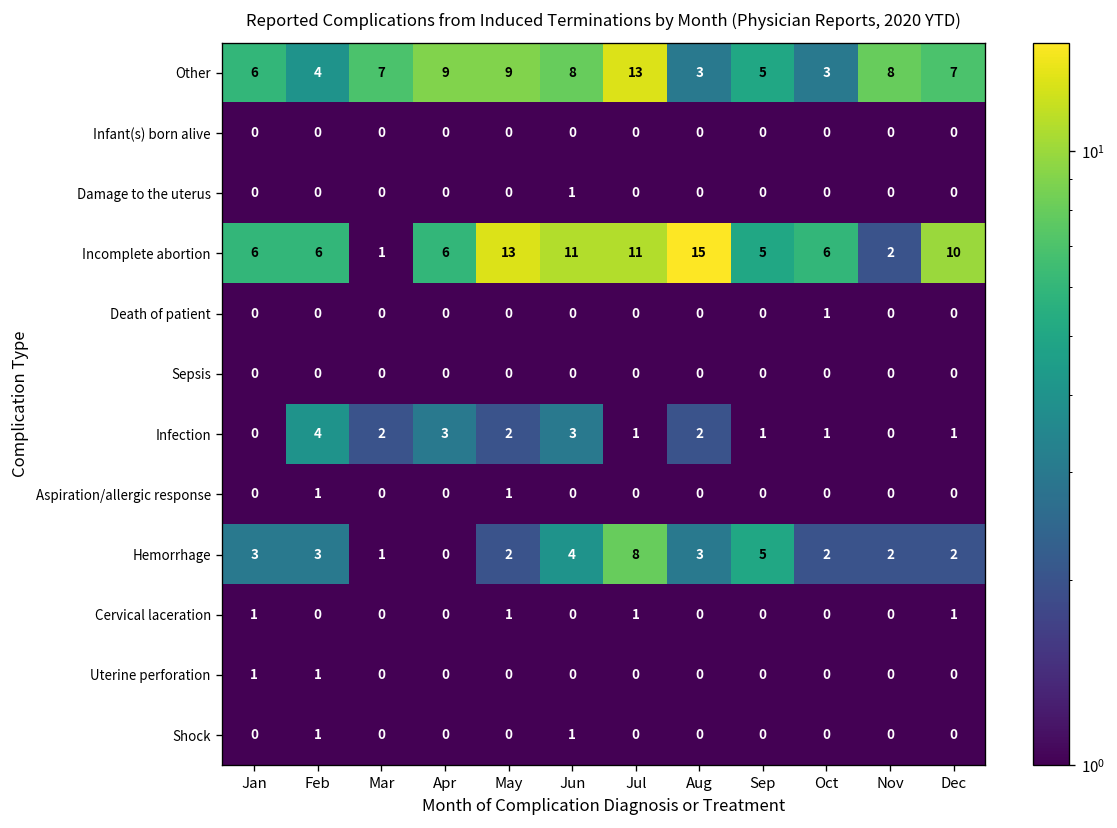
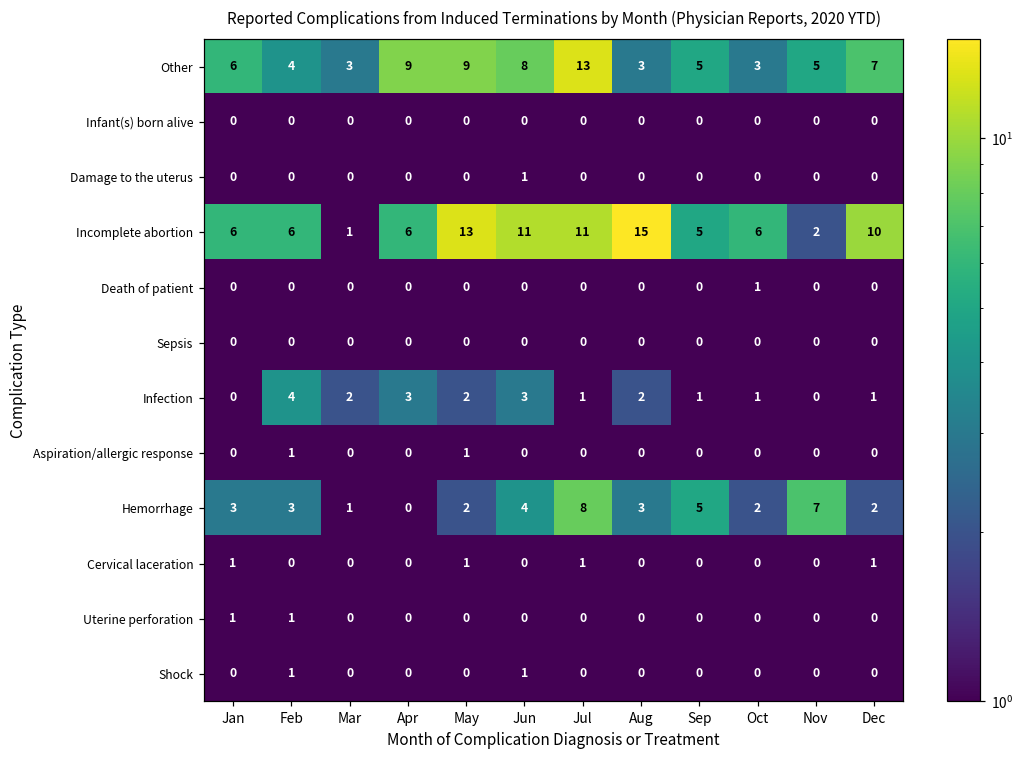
  {
    "Other": {
      "Jan": 6,
      "Feb": 4,
-     "Mar": 7,
+     "Mar": 3,
      "Apr": 9,
      "May": 9,
      "Jun": 8,
      "Jul": 13,
      "Aug": 3,
      "Sep": 5,
      "Oct": 3,
-     "Nov": 8,
+     "Nov": 5,
      "Dec": 7
    },
    "Infant(s) born alive": {
      "Jan": 0,
      "Feb": 0,
      "Mar": 0,
      "Apr": 0,
      "May": 0,
      "Jun": 0,
      "Jul": 0,
      "Aug": 0,
      "Sep": 0,
      "Oct": 0,
      "Nov": 0,
      "Dec": 0
    },
    "Damage to the uterus": {
      "Jan": 0,
      "Feb": 0,
      "Mar": 0,
      "Apr": 0,
      "May": 0,
      "Jun": 1,
      "Jul": 0,
      "Aug": 0,
      "Sep": 0,
      "Oct": 0,
      "Nov": 0,
      "Dec": 0
    },
    "Incomplete abortion": {
      "Jan": 6,
      "Feb": 6,
      "Mar": 1,
      "Apr": 6,
      "May": 13,
      "Jun": 11,
      "Jul": 11,
      "Aug": 15,
      "Sep": 5,
      "Oct": 6,
      "Nov": 2,
      "Dec": 10
    },
    "Death of patient": {
      "Jan": 0,
      "Feb": 0,
      "Mar": 0,
      "Apr": 0,
      "May": 0,
      "Jun": 0,
      "Jul": 0,
      "Aug": 0,
      "Sep": 0,
      "Oct": 1,
      "Nov": 0,
      "Dec": 0
    },
    "Sepsis": {
      "Jan": 0,
      "Feb": 0,
      "Mar": 0,
      "Apr": 0,
      "May": 0,
      "Jun": 0,
      "Jul": 0,
      "Aug": 0,
      "Sep": 0,
      "Oct": 0,
      "Nov": 0,
      "Dec": 0
    },
    "Infection": {
      "Jan": 0,
      "Feb": 4,
      "Mar": 2,
      "Apr": 3,
      "May": 2,
      "Jun": 3,
      "Jul": 1,
      "Aug": 2,
      "Sep": 1,
      "Oct": 1,
      "Nov": 0,
      "Dec": 1
    },
    "Aspiration/allergic response": {
      "Jan": 0,
      "Feb": 1,
      "Mar": 0,
      "Apr": 0,
      "May": 1,
      "Jun": 0,
      "Jul": 0,
      "Aug": 0,
      "Sep": 0,
      "Oct": 0,
      "Nov": 0,
      "Dec": 0
    },
    "Hemorrhage": {
      "Jan": 3,
      "Feb": 3,
      "Mar": 1,
      "Apr": 0,
      "May": 2,
      "Jun": 4,
      "Jul": 8,
      "Aug": 3,
      "Sep": 5,
      "Oct": 2,
-     "Nov": 2,
+     "Nov": 7,
      "Dec": 2
    },
    "Cervical laceration": {
      "Jan": 1,
      "Feb": 0,
      "Mar": 0,
      "Apr": 0,
      "May": 1,
      "Jun": 0,
      "Jul": 1,
      "Aug": 0,
      "Sep": 0,
      "Oct": 0,
      "Nov": 0,
      "Dec": 1
    },
    "Uterine perforation": {
      "Jan": 1,
      "Feb": 1,
      "Mar": 0,
      "Apr": 0,
      "May": 0,
      "Jun": 0,
      "Jul": 0,
      "Aug": 0,
      "Sep": 0,
      "Oct": 0,
      "Nov": 0,
      "Dec": 0
    },
    "Shock": {
      "Jan": 0,
      "Feb": 1,
      "Mar": 0,
      "Apr": 0,
      "May": 0,
      "Jun": 1,
      "Jul": 0,
      "Aug": 0,
      "Sep": 0,
      "Oct": 0,
      "Nov": 0,
      "Dec": 0
    }
  }
